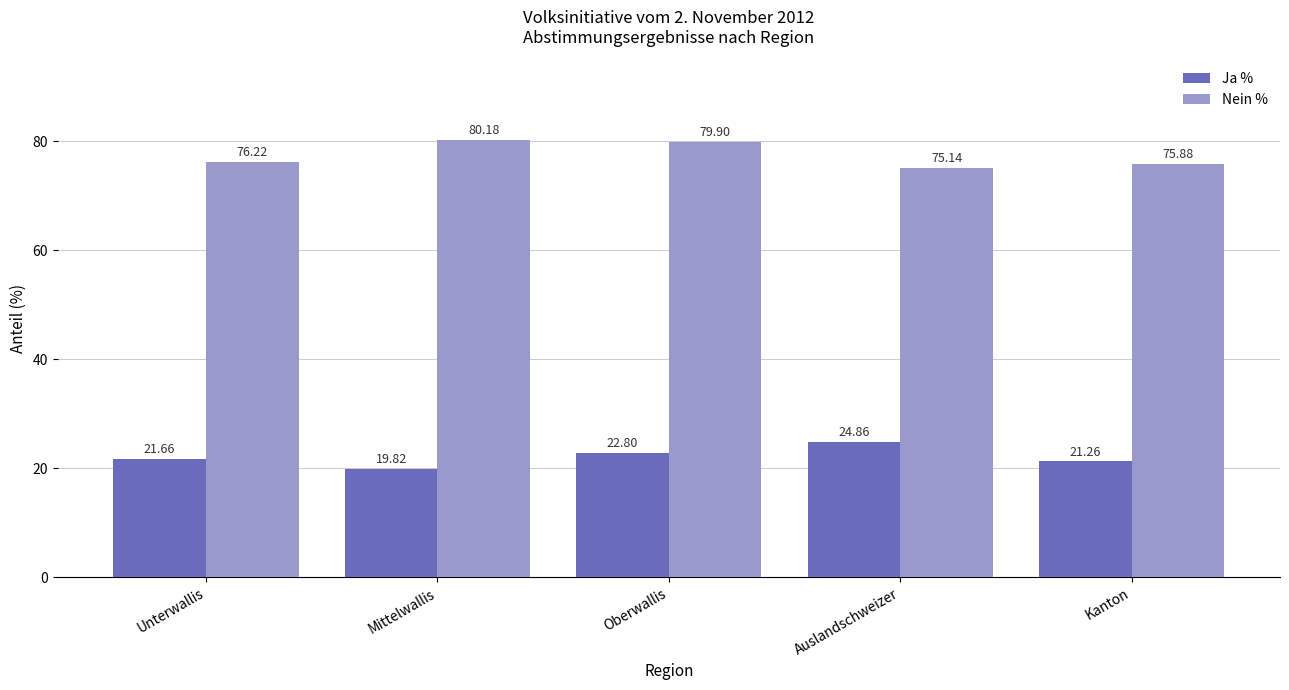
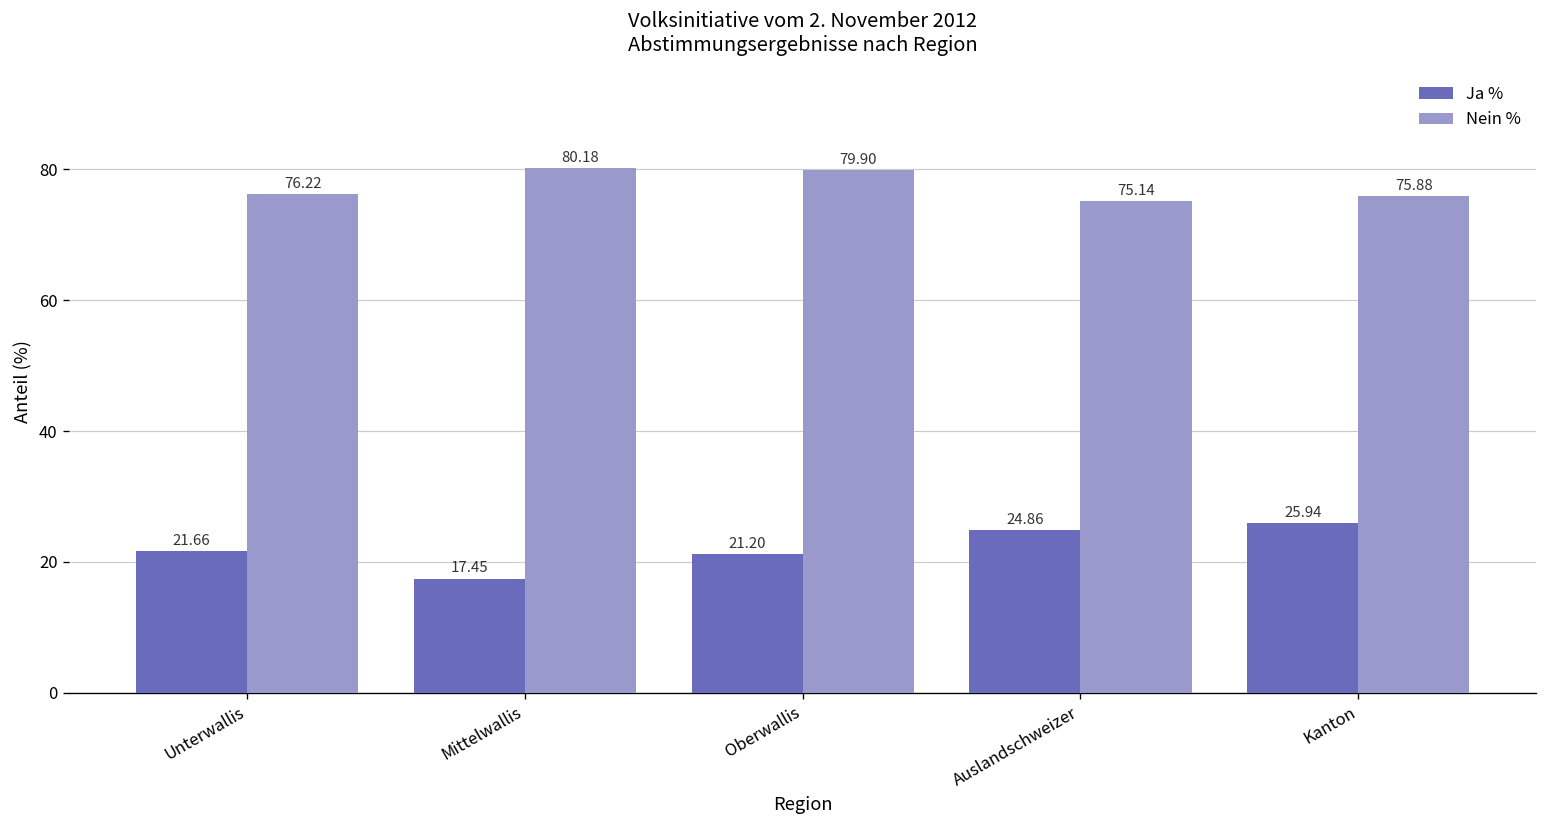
  {
    "Ja %": {
      "Unterwallis": 21.66,
-     "Mittelwallis": 19.82,
-     "Oberwallis": 22.80,
+     "Mittelwallis": 17.45,
+     "Oberwallis": 21.20,
      "Auslandschweizer": 24.86,
-     "Kanton": 21.26
+     "Kanton": 25.94
    },
    "Nein %": {
      "Unterwallis": 76.22,
      "Mittelwallis": 80.18,
      "Oberwallis": 79.90,
      "Auslandschweizer": 75.14,
      "Kanton": 75.88
    }
  }
